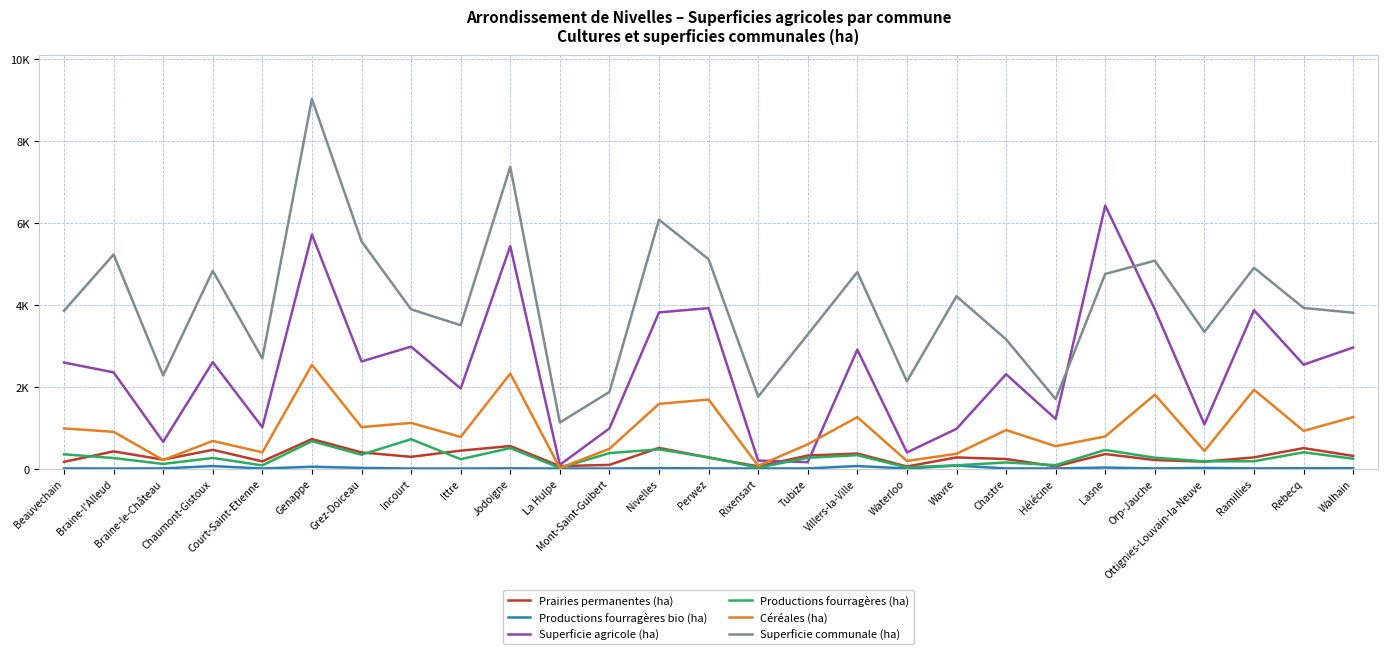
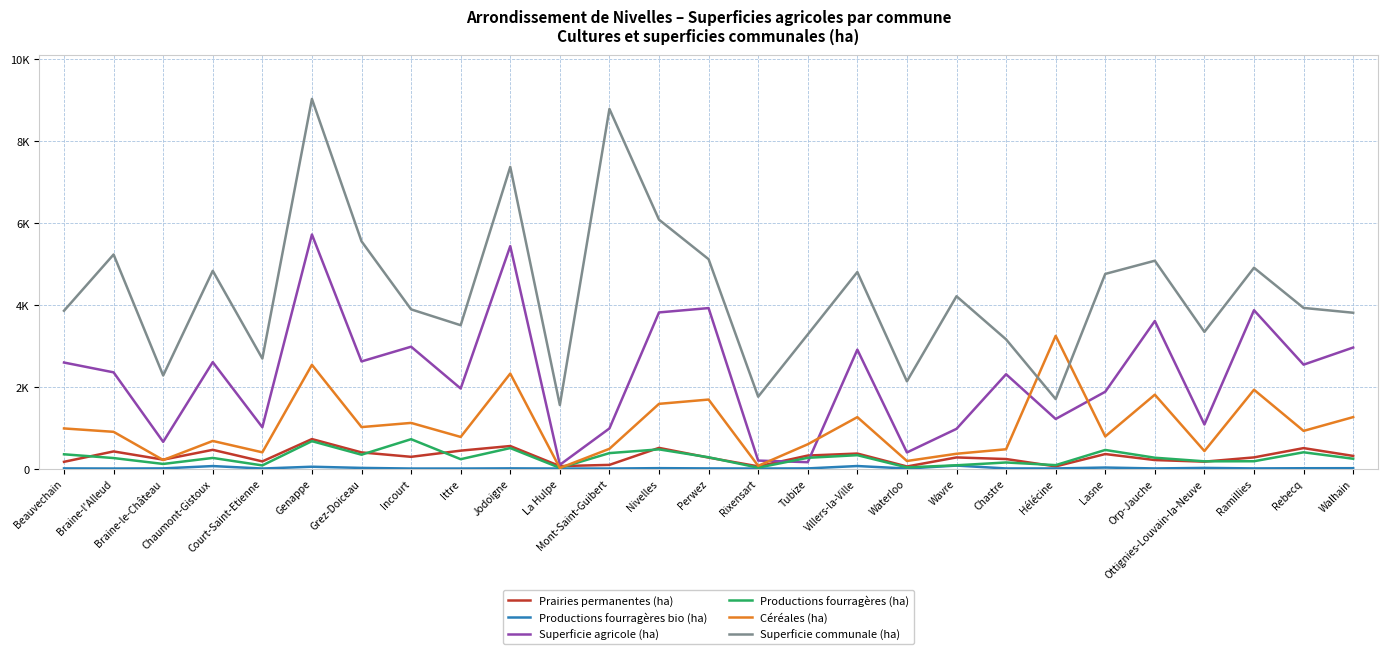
  {
    "Prairies permanentes (ha)": {
      "Beauvechain": 200,
      "Braine-l'Alleud": 400,
      "Chaumont-Gistoux": 500,
      "Court-Saint-Etienne": 200,
      "Incourt": 300,
      "Ittre": 400,
      "Mont-Saint-Guibert": 100,
      "Wavre": 300,
      "Chastre": 200,
      "Lasne": 400,
      "Ramillies": 300,
      "Rebecq": 500,
      "Walhain": 300
    },
    "Productions fourragères bio (ha)": {
      "Beauvechain": 0,
      "Braine-l'Alleud": 0,
      "Braine-le-Château": 0,
      "Chaumont-Gistoux": 100,
      "Court-Saint-Etienne": 0,
      "Genappe": 0,
      "Grez-Doiceau": 0,
      "Incourt": 0,
      "Ittre": 0,
      "Jodoigne": 0,
      "Mont-Saint-Guibert": 0,
      "Nivelles": 0,
      "Perwez": 0,
      "Tubize": 0,
      "Villers-la-Ville": 100,
      "Chastre": 0,
      "Lasne": 0,
      "Orp-Jauche": 0,
      "Ottignies-Louvain-la-Neuve": 0,
      "Ramillies": 0,
      "Rebecq": 0,
      "Walhain": 0
    },
    "Superficie agricole (ha)": {
      "Beauvechain": 2600,
      "Braine-l'Alleud": 2400,
      "Braine-le-Château": 700,
      "Chaumont-Gistoux": 2600,
      "Court-Saint-Etienne": 1000,
      "Genappe": 5700,
      "Grez-Doiceau": 2600,
      "Incourt": 3000,
      "Ittre": 2000,
      "Jodoigne": 5400,
      "Mont-Saint-Guibert": 1000,
      "Nivelles": 3800,
      "Perwez": 3900,
      "Rixensart": 200,
      "Tubize": 200,
      "Villers-la-Ville": 2900,
      "Waterloo": 400,
      "Wavre": 1000,
      "Chastre": 2300,
      "Hélécine": 1200,
-     "Lasne": 6400,
-     "Orp-Jauche": 3900,
+     "Lasne": 1900,
+     "Orp-Jauche": 3600,
      "Ottignies-Louvain-la-Neuve": 1100,
      "Ramillies": 3900,
      "Rebecq": 2500,
      "Walhain": 3000
    },
    "Productions fourragères (ha)": {
      "Beauvechain": 300,
      "Braine-l'Alleud": 300,
      "Braine-le-Château": 100,
      "Chaumont-Gistoux": 300,
      "Court-Saint-Etienne": 100,
      "Incourt": 700,
      "Ittre": 200,
      "Mont-Saint-Guibert": 400,
      "Chastre": 100,
      "Lasne": 500,
      "Ramillies": 200,
      "Rebecq": 400,
      "Walhain": 200
    },
    "Céréales (ha)": {
      "Beauvechain": 1000,
      "Braine-l'Alleud": 900,
      "Chaumont-Gistoux": 700,
      "Court-Saint-Etienne": 400,
      "Genappe": 2500,
      "Grez-Doiceau": 1000,
      "Incourt": 1100,
      "Ittre": 800,
      "Jodoigne": 2300,
      "Mont-Saint-Guibert": 500,
      "Nivelles": 1600,
      "Perwez": 1700,
      "Tubize": 600,
      "Villers-la-Ville": 1300,
      "Waterloo": 200,
      "Wavre": 400,
-     "Chastre": 900,
-     "Hélécine": 500,
+     "Chastre": 500,
+     "Hélécine": 3200,
      "Lasne": 800,
      "Orp-Jauche": 1800,
      "Ottignies-Louvain-la-Neuve": 400,
      "Ramillies": 1900,
      "Rebecq": 900,
      "Walhain": 1300
    },
    "Superficie communale (ha)": {
      "Beauvechain": 3900,
      "Braine-l'Alleud": 5200,
      "Braine-le-Château": 2300,
      "Chaumont-Gistoux": 4800,
      "Court-Saint-Etienne": 2700,
      "Genappe": 9000,
      "Grez-Doiceau": 5600,
      "Incourt": 3900,
      "Ittre": 3500,
      "Jodoigne": 7400,
-     "La Hulpe": 1100,
-     "Mont-Saint-Guibert": 1900,
+     "La Hulpe": 1600,
+     "Mont-Saint-Guibert": 8800,
      "Nivelles": 6100,
      "Perwez": 5100,
      "Rixensart": 1800,
      "Tubize": 3300,
      "Villers-la-Ville": 4800,
      "Waterloo": 2100,
      "Wavre": 4200,
      "Chastre": 3200,
      "Hélécine": 1700,
      "Lasne": 4800,
      "Orp-Jauche": 5100,
      "Ottignies-Louvain-la-Neuve": 3300,
      "Ramillies": 4900,
      "Rebecq": 3900,
      "Walhain": 3800
    }
  }
